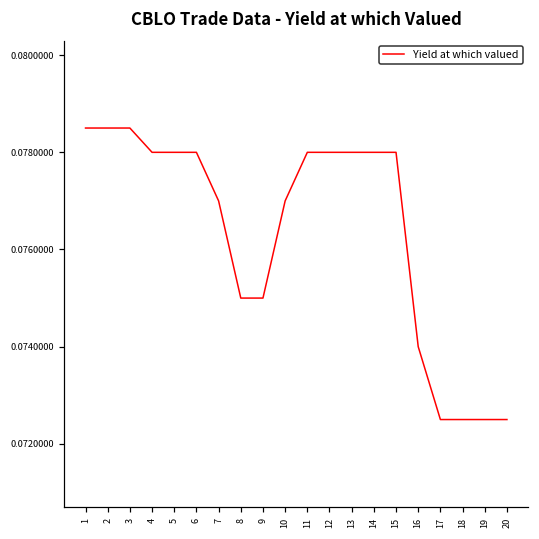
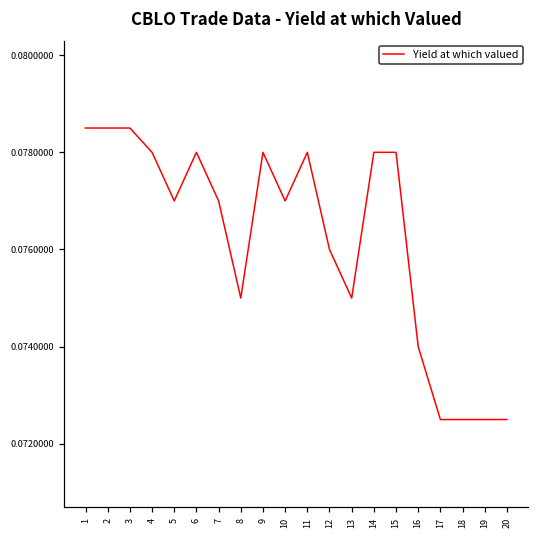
  {
    "1": 0.0785,
    "2": 0.0785,
    "3": 0.0785,
    "4": 0.078,
-   "5": 0.078,
+   "5": 0.077,
    "6": 0.078,
    "7": 0.077,
    "8": 0.075,
-   "9": 0.075,
+   "9": 0.078,
    "10": 0.077,
    "11": 0.078,
-   "12": 0.078,
-   "13": 0.078,
+   "12": 0.076,
+   "13": 0.075,
    "14": 0.078,
    "15": 0.078,
    "16": 0.074,
    "17": 0.0725,
    "18": 0.0725,
    "19": 0.0725,
    "20": 0.0725
  }
